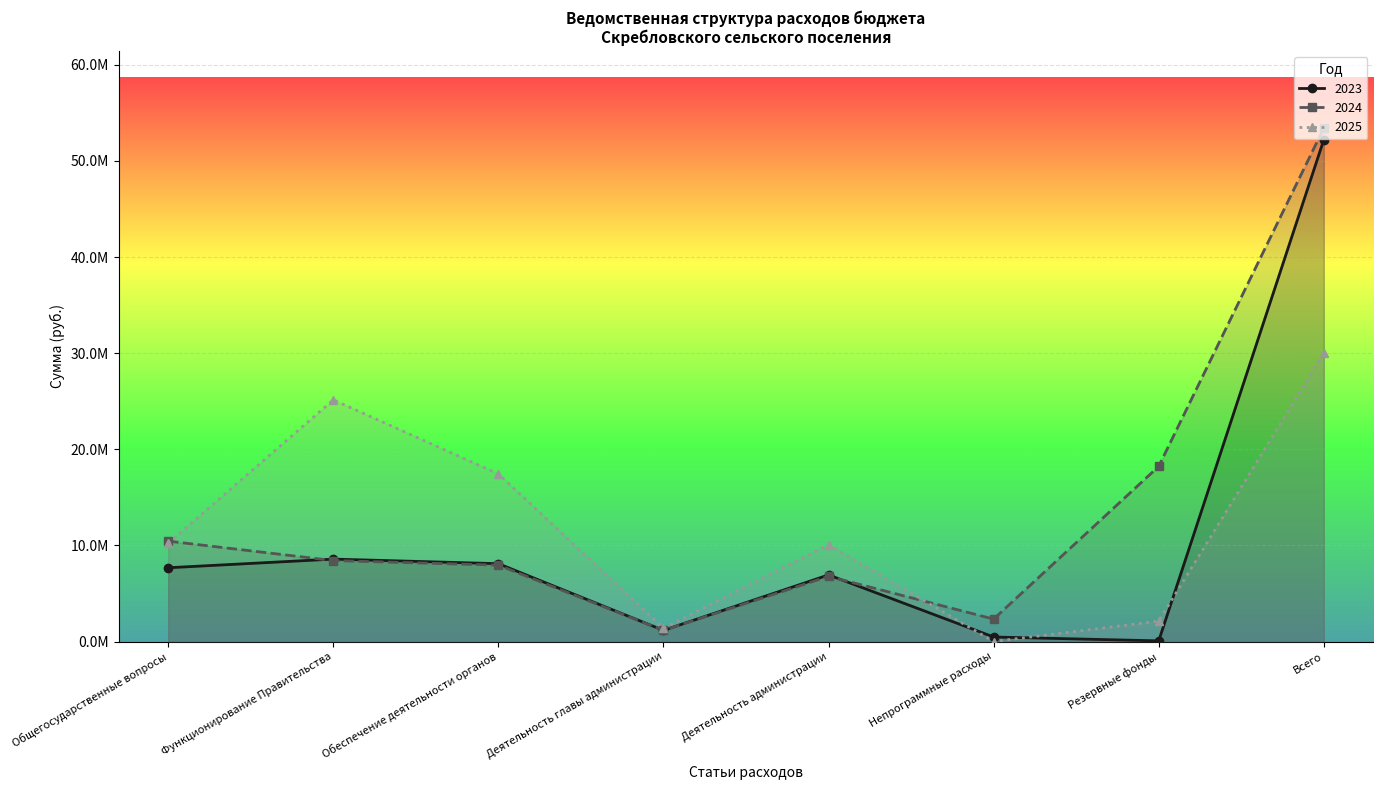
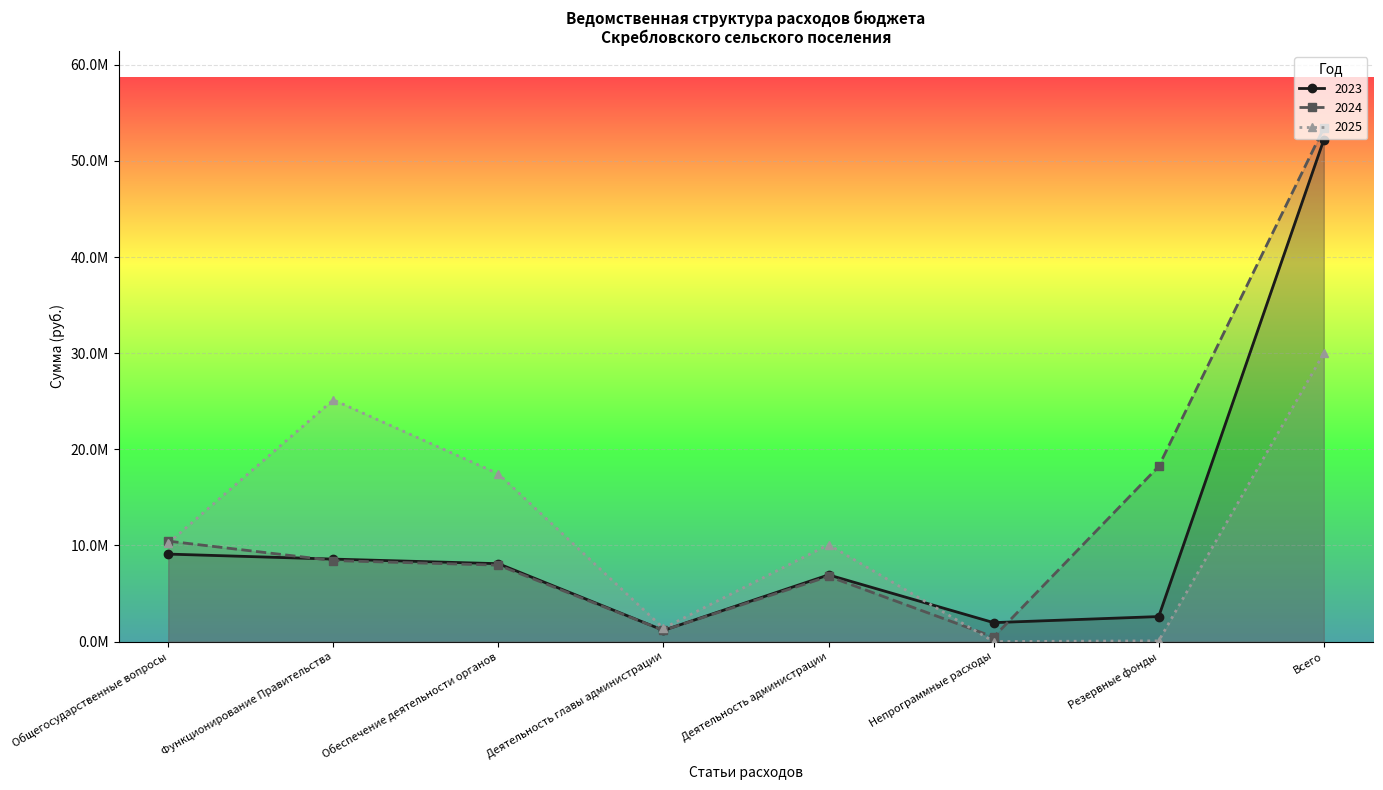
  {
    "2023": {
-     "Общегосударственные вопросы": 8000000,
-     "Непрограммные расходы": 0,
-     "Резервные фонды": 0,
+     "Общегосударственные вопросы": 9000000,
+     "Непрограммные расходы": 2000000,
+     "Резервные фонды": 3000000,
      "Всего": 52000000
    },
    "2024": {
-     "Непрограммные расходы": 2000000,
+     "Непрограммные расходы": 0,
      "Резервные фонды": 18000000
    },
    "2025": {
      "Функционирование Правительства": 25000000,
      "Обеспечение деятельности органов": 17000000,
      "Деятельность администрации": 10000000,
      "Непрограммные расходы": 0,
-     "Резервные фонды": 2000000,
+     "Резервные фонды": 0,
      "Всего": 30000000
    }
  }
